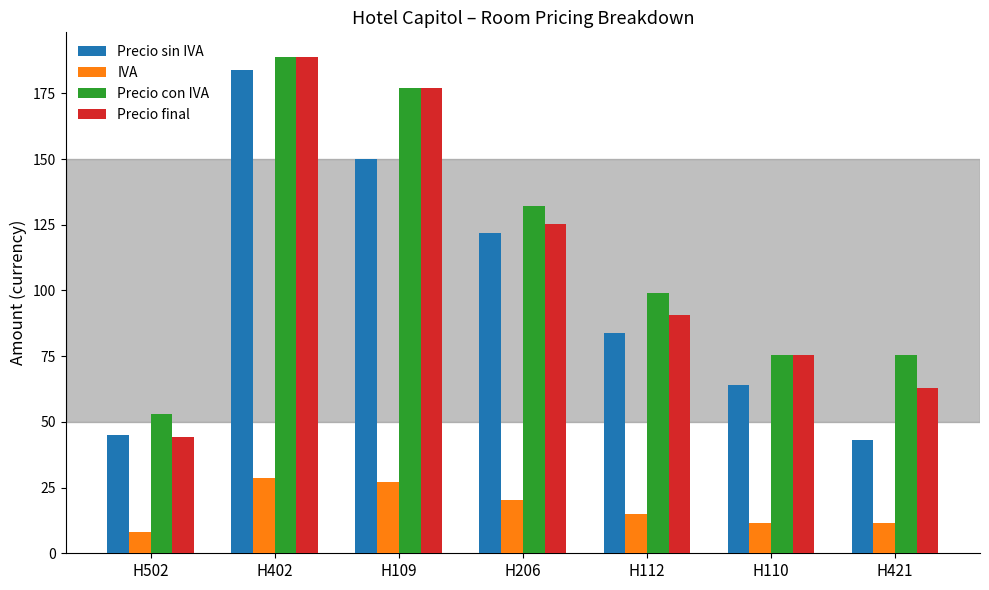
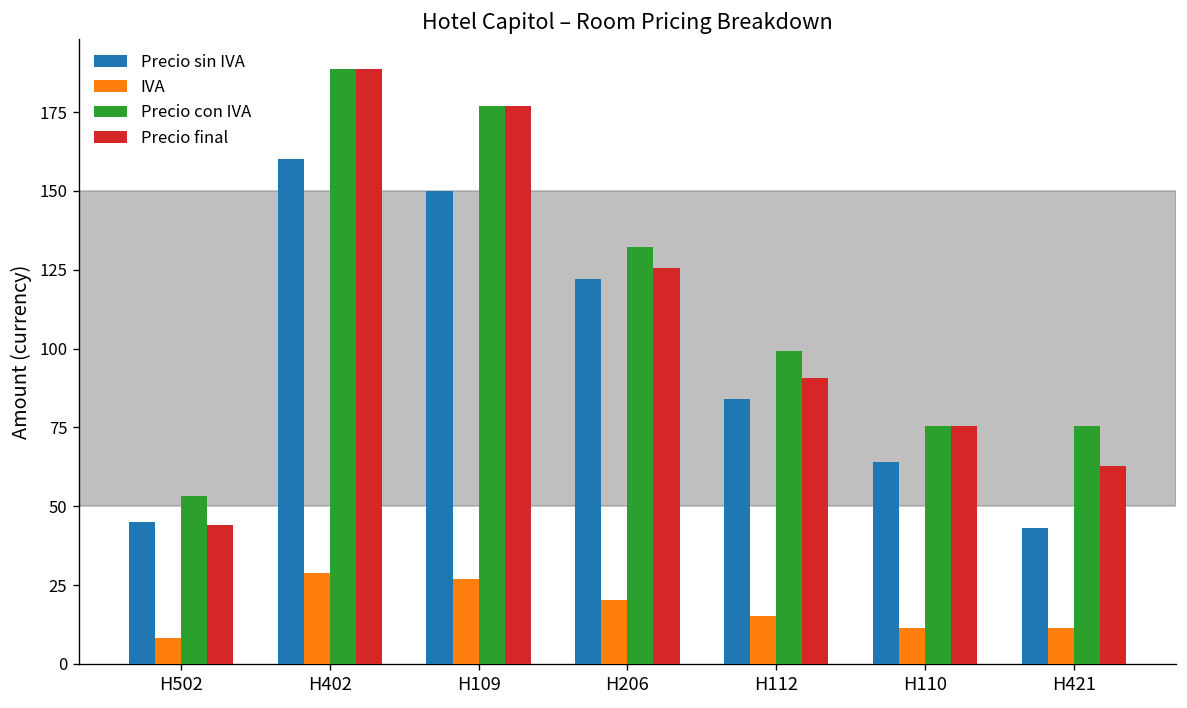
  {
    "Precio sin IVA": {
      "H502": 45,
-     "H402": 184,
+     "H402": 160,
      "H109": 150,
      "H206": 122,
      "H112": 84,
      "H110": 64,
      "H421": 43
    },
    "IVA": {
      "H502": 8,
      "H402": 29,
      "H109": 27,
      "H206": 20,
      "H112": 15,
      "H110": 12,
      "H421": 12
    },
    "Precio con IVA": {
      "H502": 53,
      "H402": 189,
      "H109": 177,
      "H206": 132,
      "H112": 99,
      "H110": 76,
      "H421": 76
    },
    "Precio final": {
      "H502": 44,
      "H402": 189,
      "H109": 177,
      "H206": 125,
      "H112": 91,
      "H110": 76,
      "H421": 63
    }
  }
